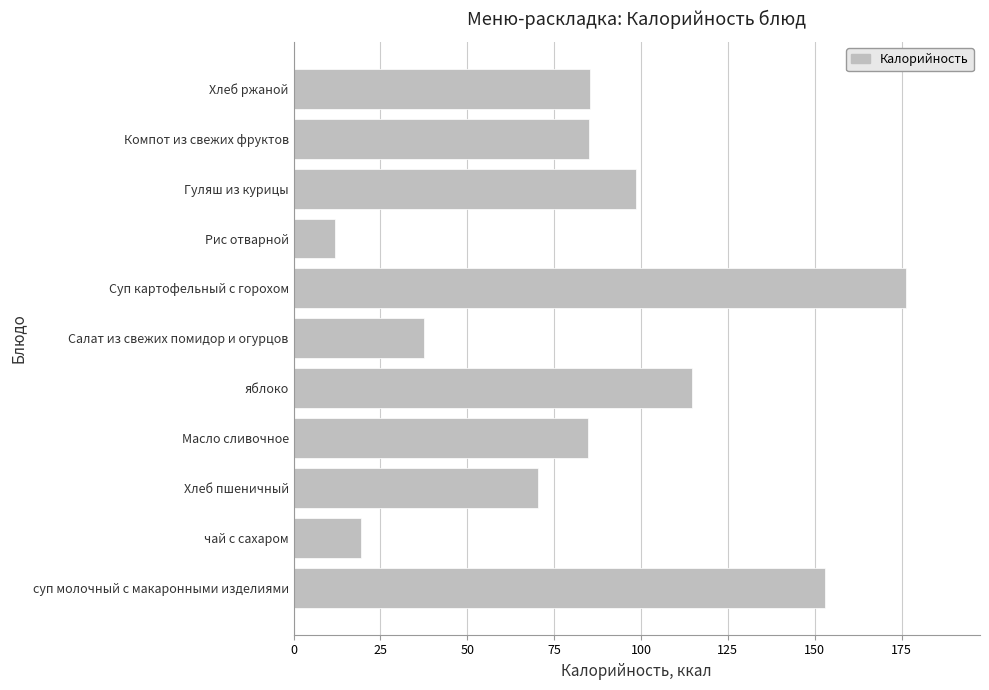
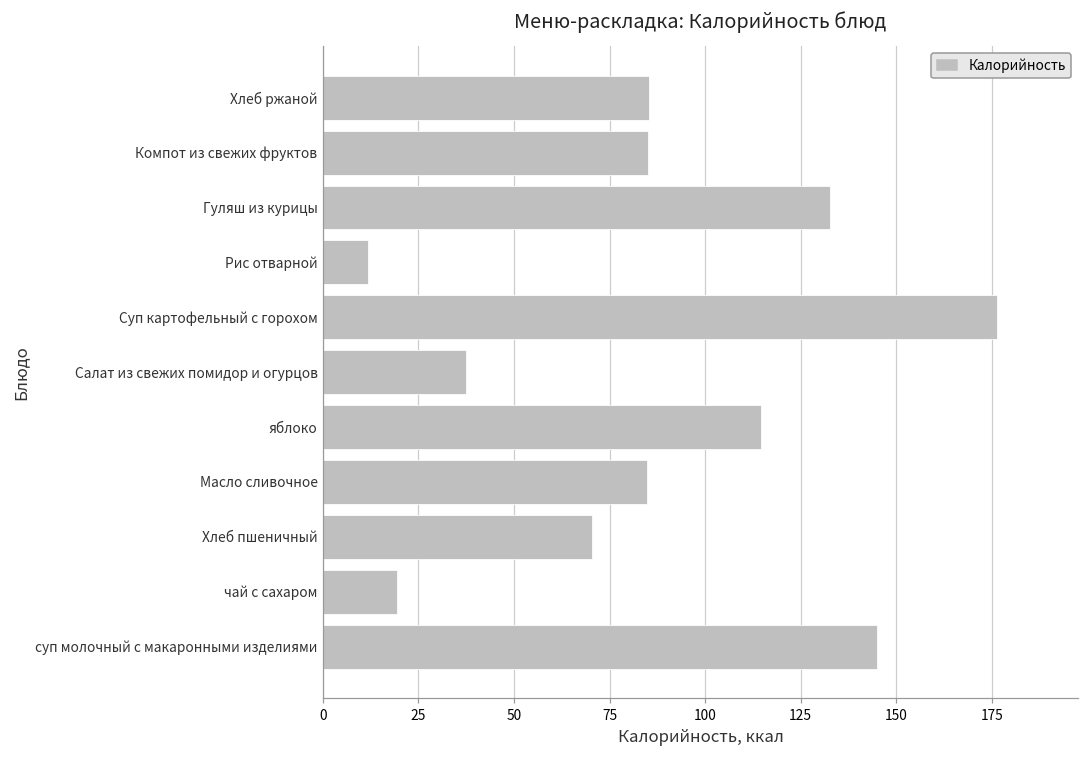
  {
    "Хлеб ржаной": 85,
    "Компот из свежих фруктов": 85,
-   "Гуляш из курицы": 99,
+   "Гуляш из курицы": 133,
    "Рис отварной": 12,
    "Суп картофельный с горохом": 176,
    "Салат из свежих помидор и огурцов": 38,
    "яблоко": 115,
    "Масло сливочное": 85,
    "Хлеб пшеничный": 70,
    "чай с сахаром": 20,
-   "суп молочный с макаронными изделиями": 153
+   "суп молочный с макаронными изделиями": 145
  }
